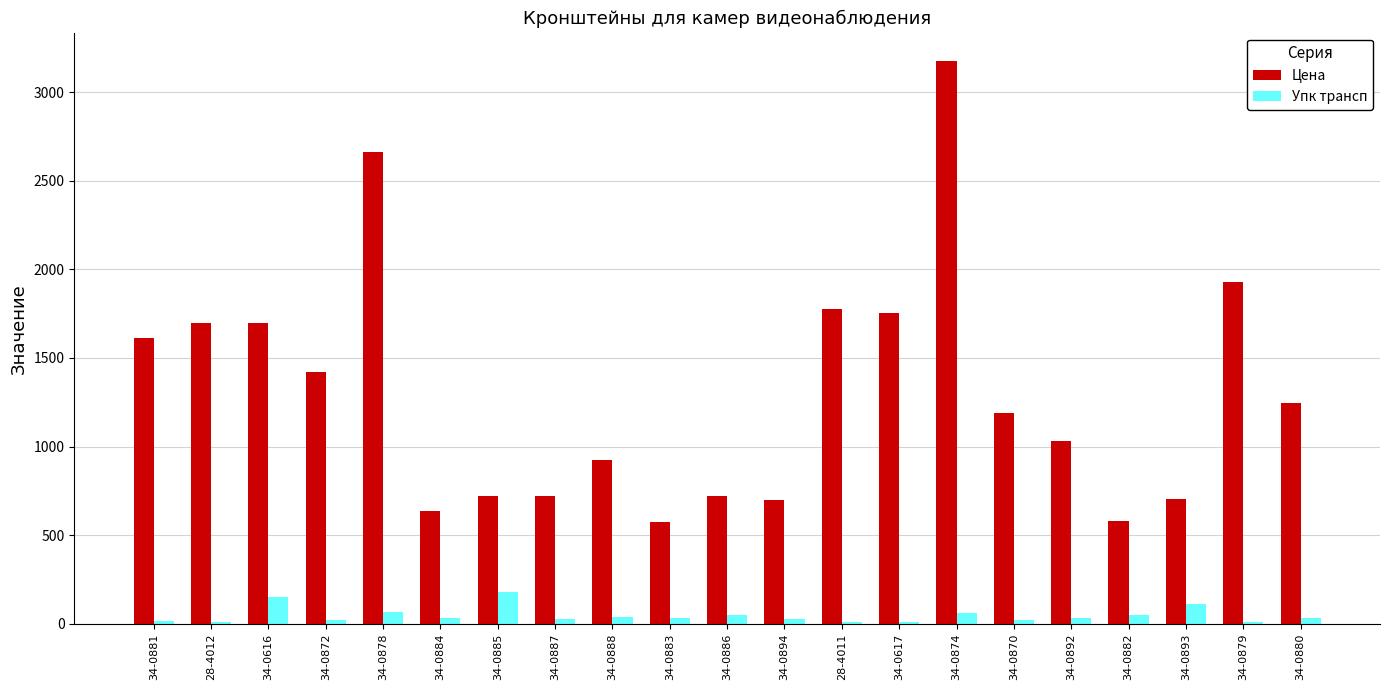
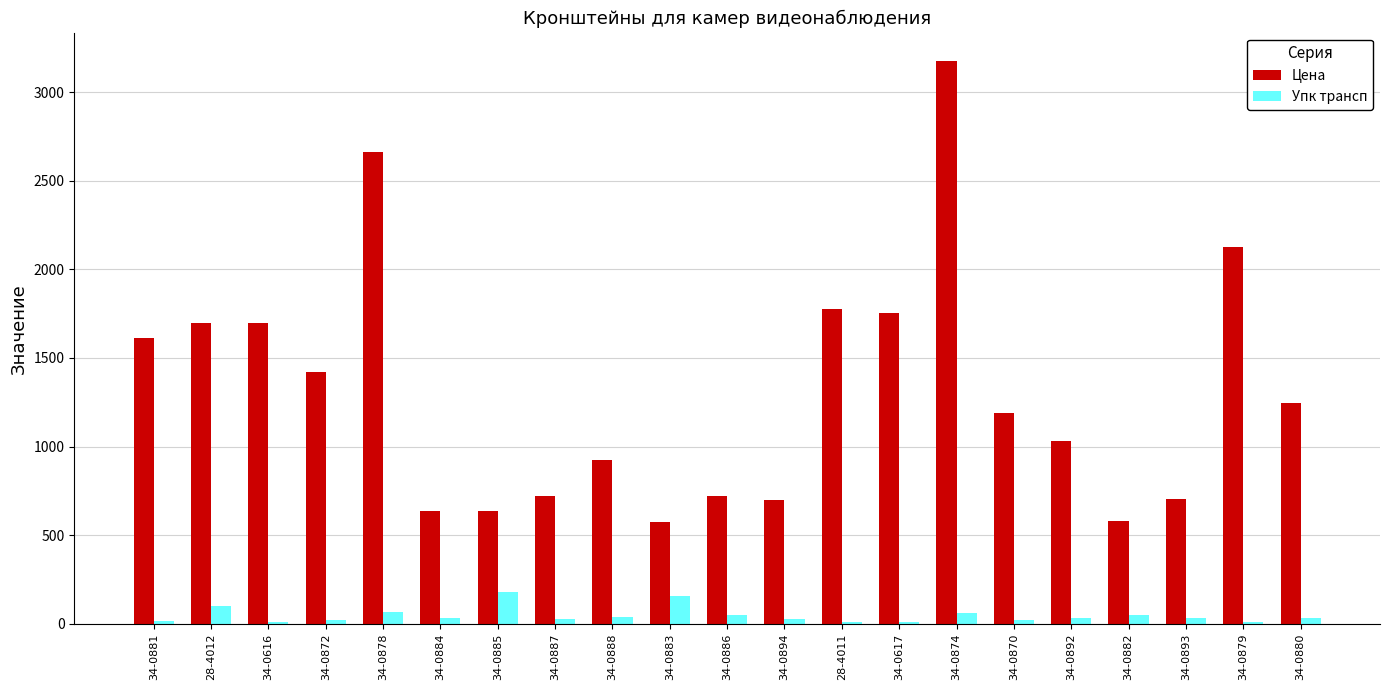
  {
    "Цена": {
      "34-0881": 1610,
      "28-4012": 1700,
      "34-0616": 1700,
      "34-0872": 1420,
      "34-0878": 2660,
      "34-0884": 640,
-     "34-0885": 720,
+     "34-0885": 640,
      "34-0887": 720,
      "34-0888": 930,
      "34-0883": 570,
      "34-0886": 720,
      "34-0894": 700,
      "28-4011": 1780,
      "34-0617": 1750,
      "34-0874": 3180,
      "34-0870": 1190,
      "34-0892": 1030,
      "34-0882": 580,
      "34-0893": 710,
-     "34-0879": 1930,
+     "34-0879": 2130,
      "34-0880": 1240
    },
    "Упк трансп": {
      "34-0881": 20,
-     "28-4012": 10,
-     "34-0616": 150,
+     "28-4012": 100,
+     "34-0616": 10,
      "34-0872": 20,
      "34-0878": 70,
      "34-0884": 30,
      "34-0885": 180,
      "34-0887": 30,
      "34-0888": 40,
-     "34-0883": 40,
+     "34-0883": 160,
      "34-0886": 50,
      "34-0894": 30,
      "34-0874": 60,
      "34-0870": 20,
      "34-0892": 30,
      "34-0882": 50,
-     "34-0893": 110,
+     "34-0893": 30,
      "34-0880": 30
    }
  }
